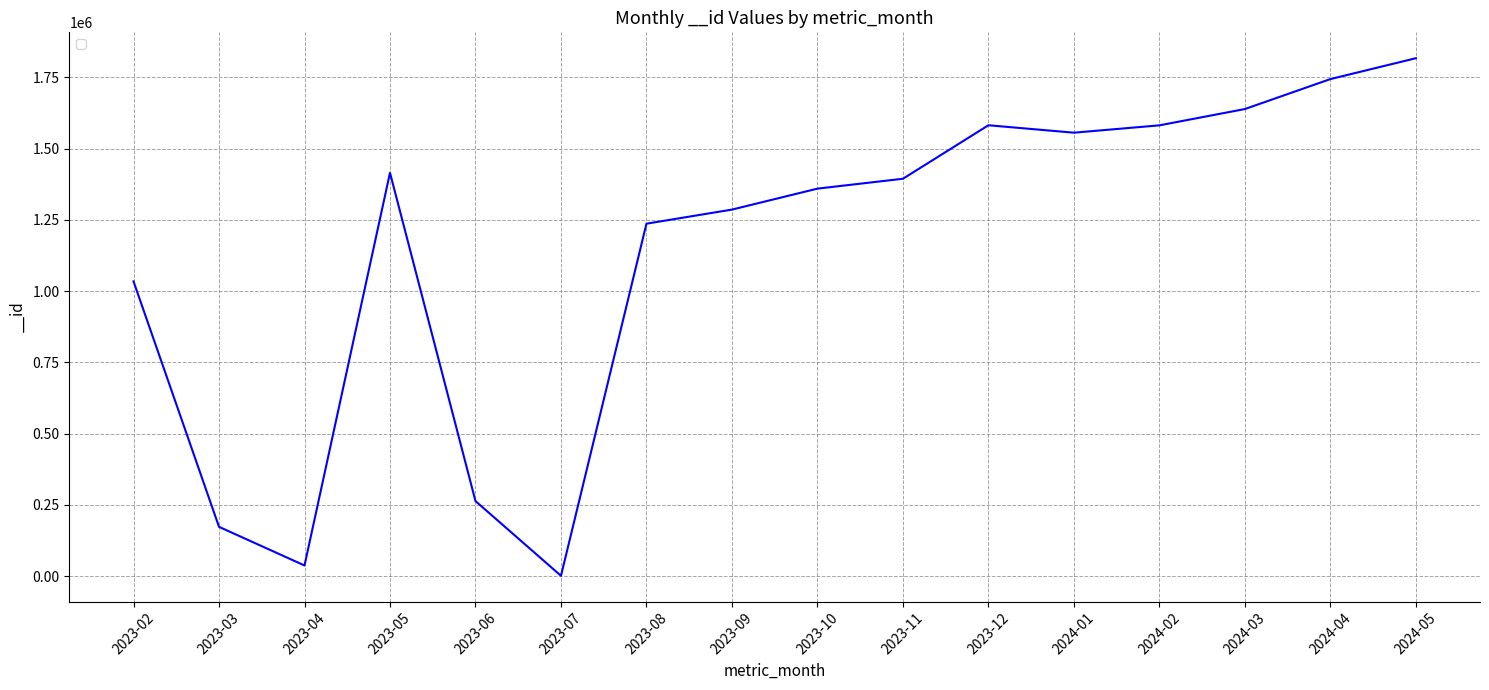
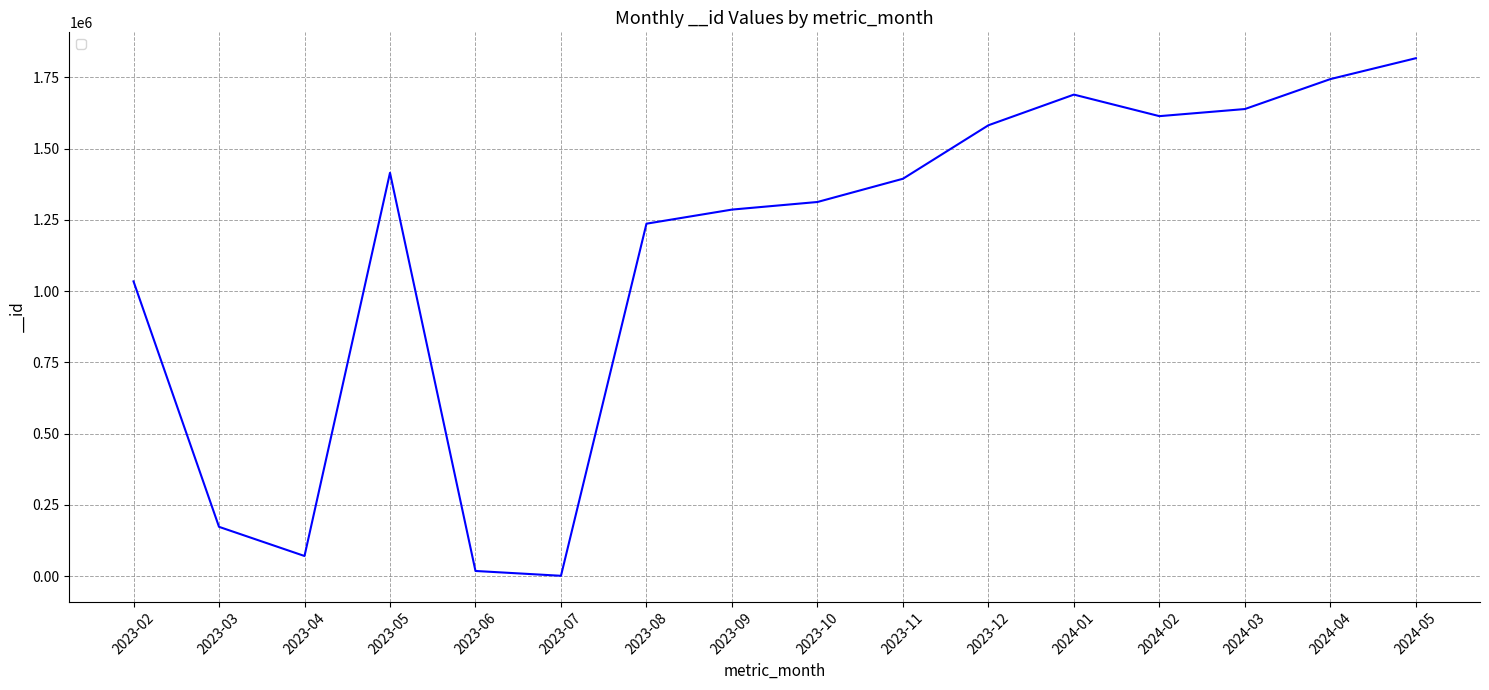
  {
    "2023-02": 1030000,
    "2023-03": 170000,
-   "2023-04": 40000,
+   "2023-04": 70000,
    "2023-05": 1410000,
-   "2023-06": 260000,
+   "2023-06": 20000,
    "2023-07": 0,
    "2023-08": 1240000,
    "2023-09": 1290000,
-   "2023-10": 1360000,
+   "2023-10": 1310000,
    "2023-11": 1390000,
    "2023-12": 1580000,
-   "2024-01": 1560000,
-   "2024-02": 1580000,
+   "2024-01": 1690000,
+   "2024-02": 1610000,
    "2024-03": 1640000,
    "2024-04": 1740000,
    "2024-05": 1820000
  }
